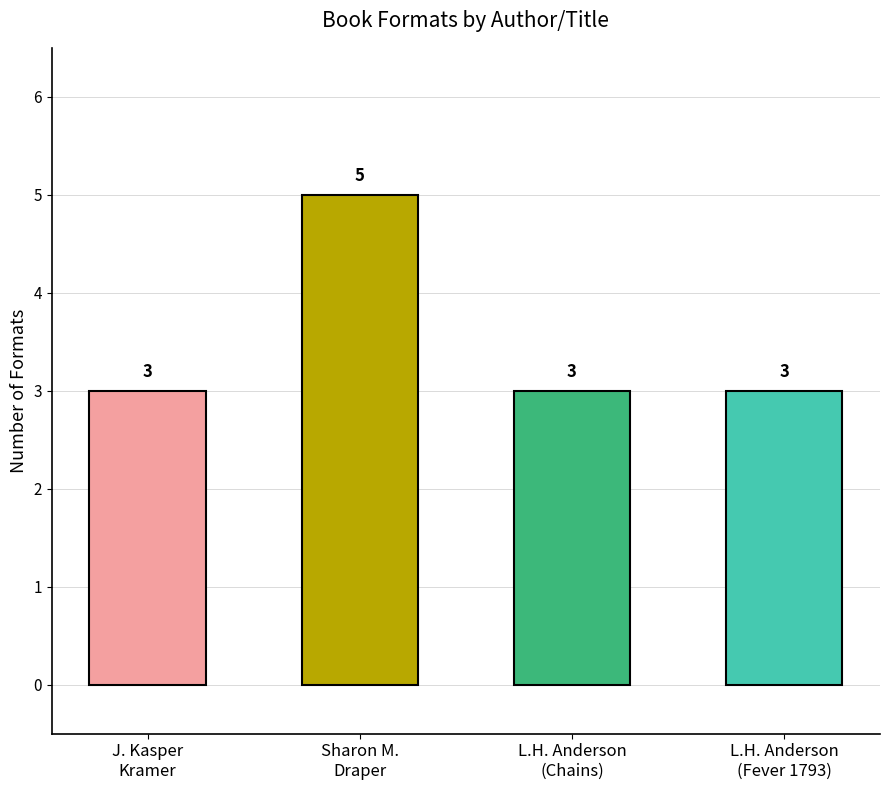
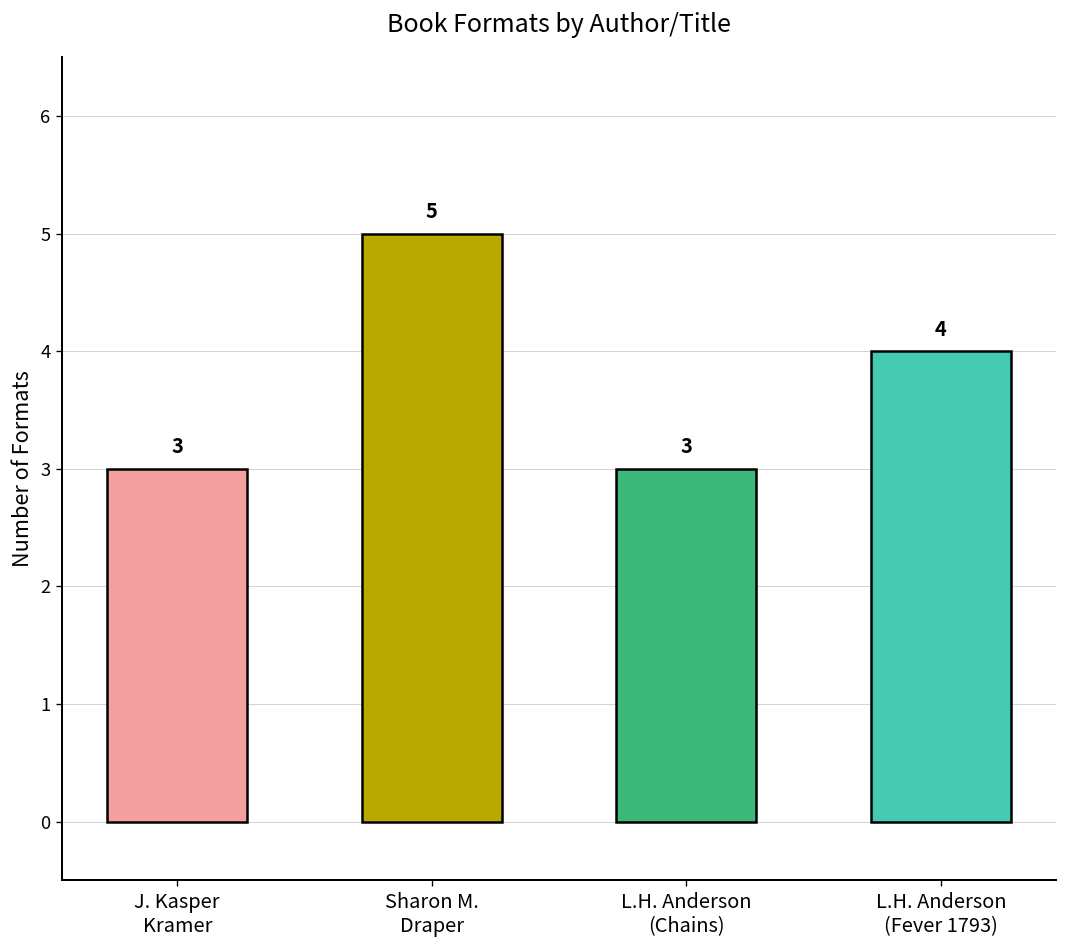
  {
    "J. Kasper Kramer": 3,
    "Sharon M. Draper": 5,
    "L.H. Anderson (Chains)": 3,
-   "L.H. Anderson (Fever 1793)": 3
+   "L.H. Anderson (Fever 1793)": 4
  }
